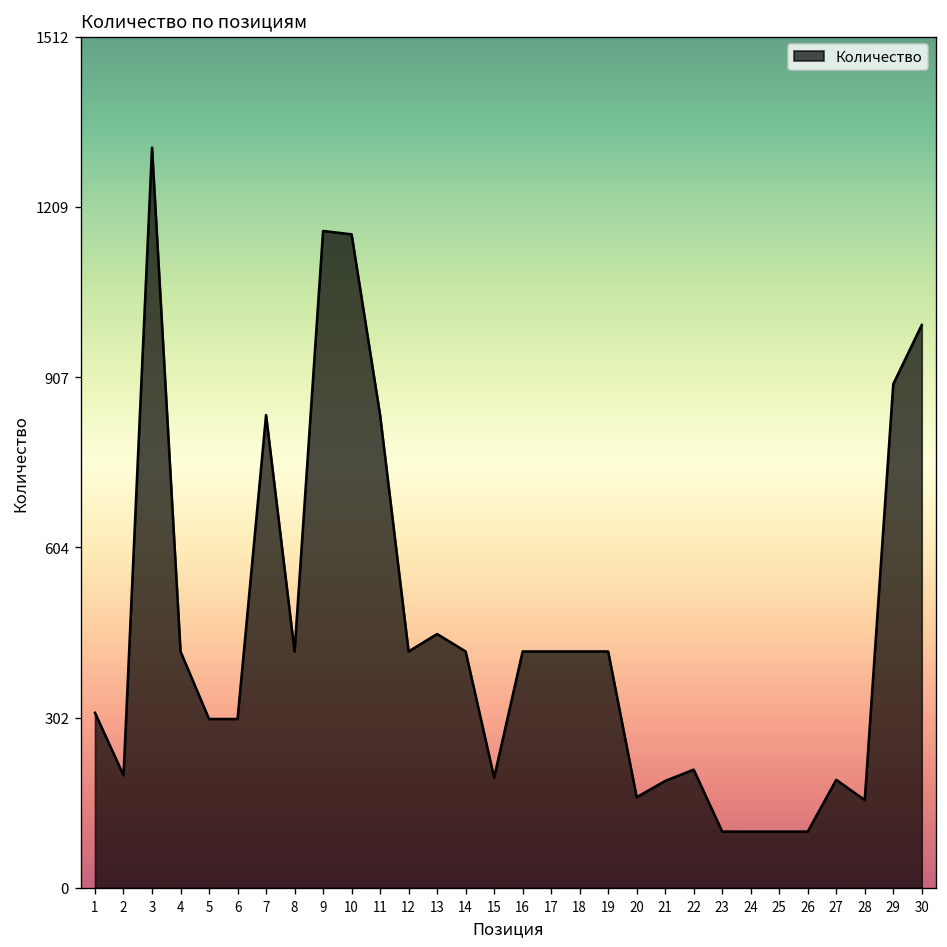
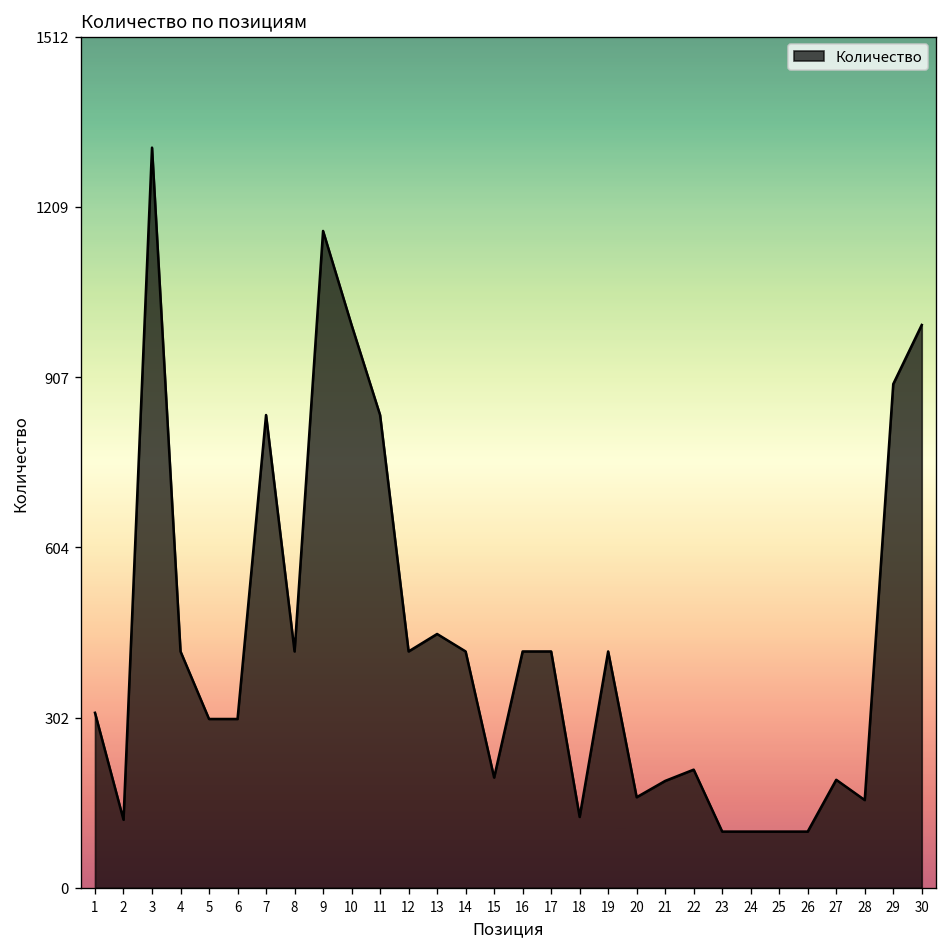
  {
    "1": 310,
-   "2": 200,
+   "2": 120,
    "3": 1320,
    "4": 420,
    "5": 300,
    "6": 300,
    "7": 840,
    "8": 420,
    "9": 1170,
-   "10": 1160,
+   "10": 1000,
    "11": 840,
    "12": 420,
    "13": 450,
    "14": 420,
    "15": 200,
    "16": 420,
    "17": 420,
-   "18": 420,
+   "18": 130,
    "19": 420,
    "20": 160,
    "21": 190,
    "22": 210,
    "23": 100,
    "24": 100,
    "25": 100,
    "26": 100,
    "27": 190,
    "28": 160,
    "29": 900,
    "30": 1000
  }
